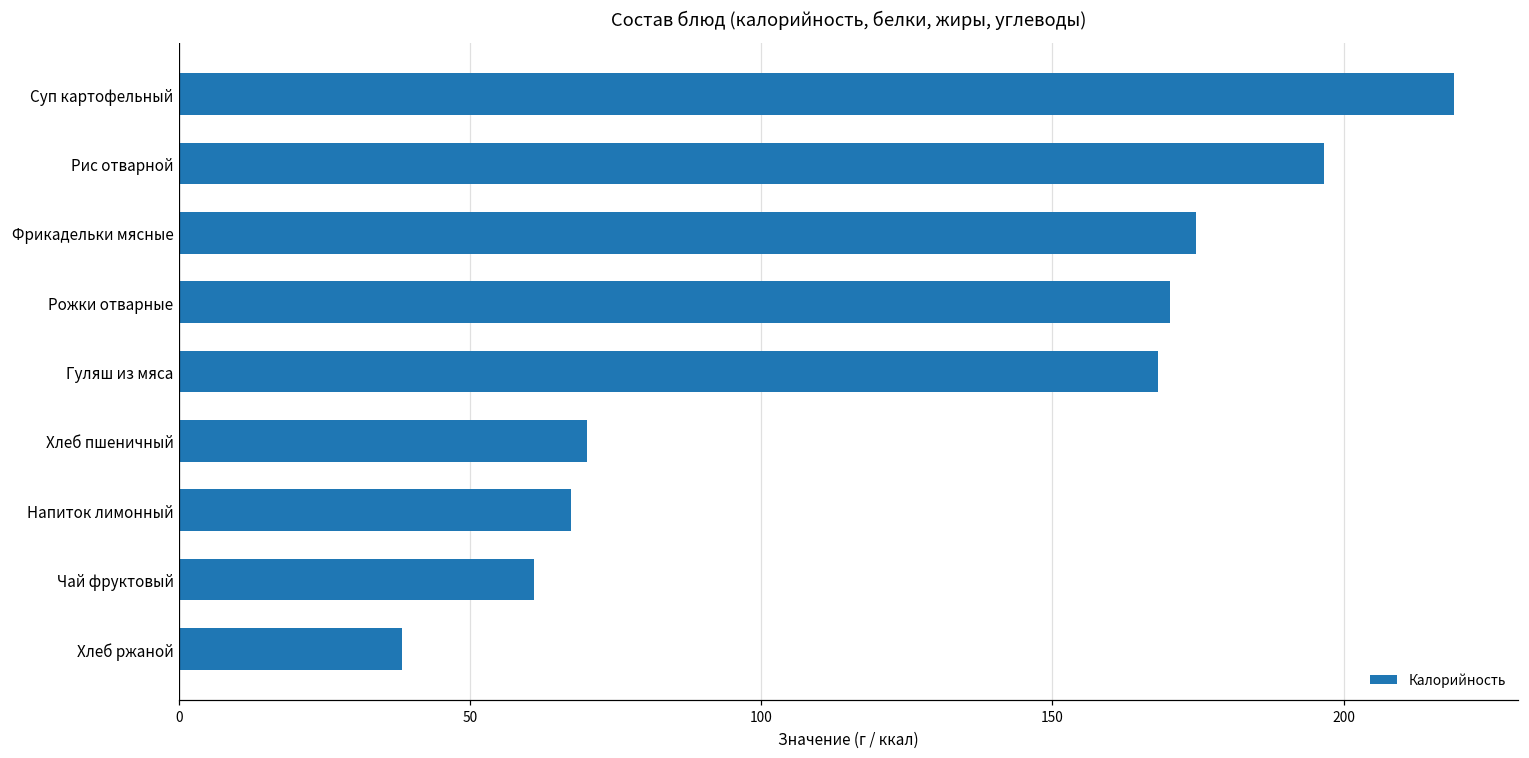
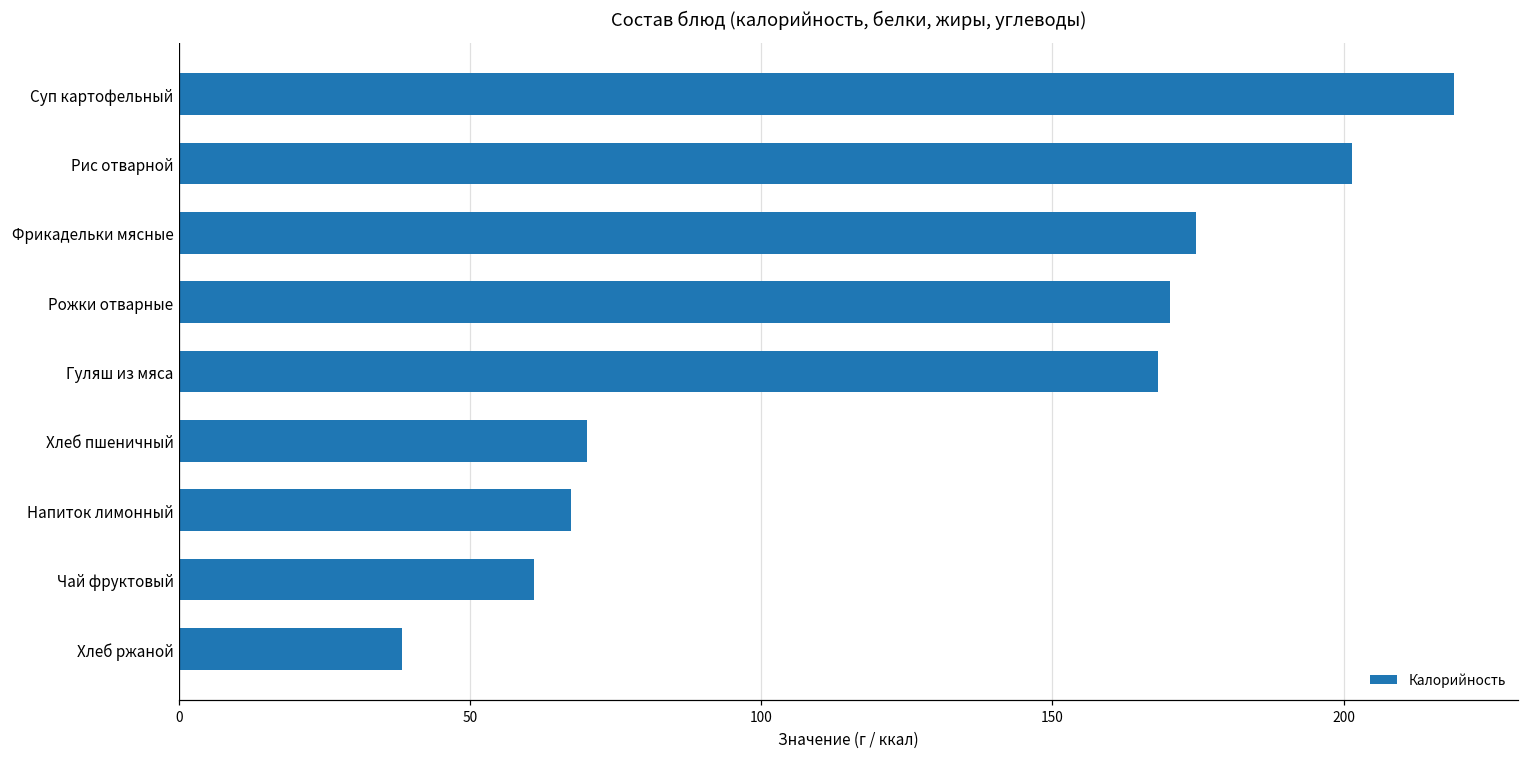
  {
    "Суп картофельный": 219,
-   "Рис отварной": 197,
+   "Рис отварной": 201,
    "Фрикадельки мясные": 175,
    "Рожки отварные": 170,
    "Гуляш из мяса": 168,
    "Хлеб пшеничный": 70,
    "Напиток лимонный": 67,
    "Чай фруктовый": 61,
    "Хлеб ржаной": 38
  }
